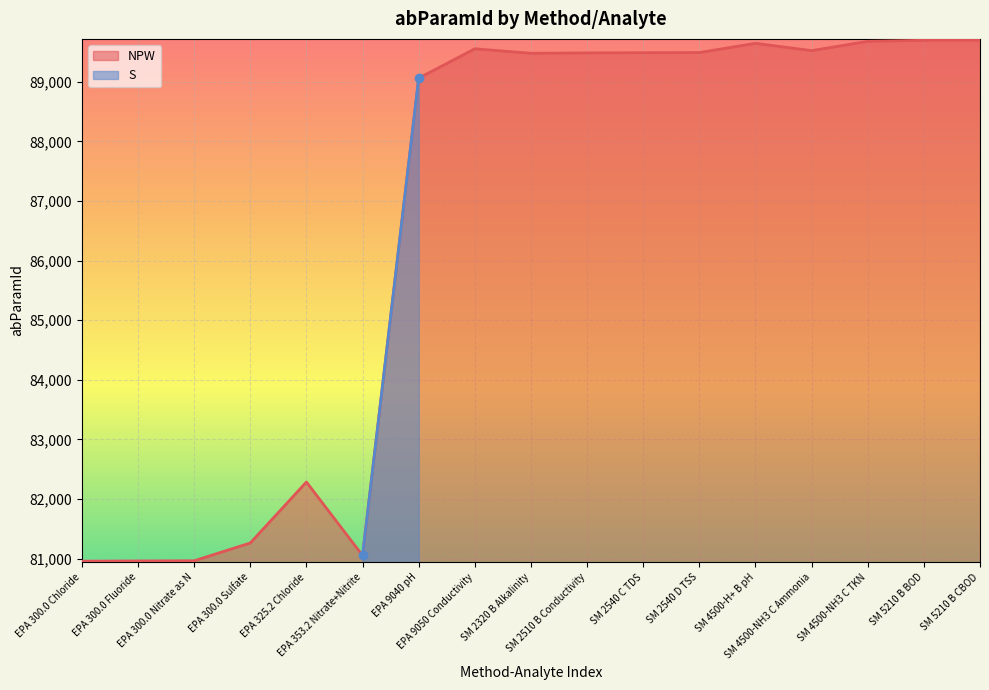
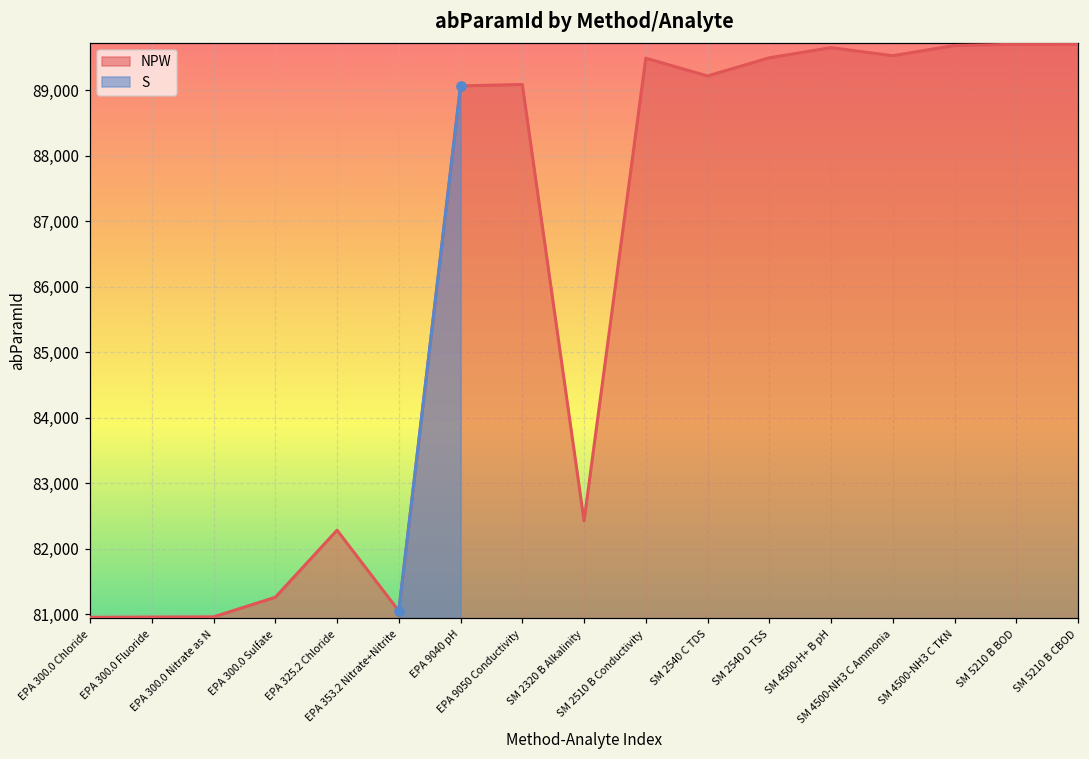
  {
    "NPW": {
      "EPA 300.0 Chloride": "81,000",
      "EPA 300.0 Fluoride": "81,000",
      "EPA 300.0 Nitrate as N": "81,000",
      "EPA 300.0 Sulfate": "81,300",
      "EPA 325.2 Chloride": "82,300",
-     "EPA 9050 Conductivity": "89,600",
-     "SM 2320 B Alkalinity": "89,500",
+     "EPA 9050 Conductivity": "89,100",
+     "SM 2320 B Alkalinity": "82,400",
      "SM 2510 B Conductivity": "89,500",
-     "SM 2540 C TDS": "89,500",
+     "SM 2540 C TDS": "89,200",
      "SM 2540 D TSS": "89,500",
      "SM 4500-H+ B pH": "89,600",
      "SM 4500-NH3 C Ammonia": "89,500",
      "SM 4500-NH3 C TKN": "89,700",
      "SM 5210 B BOD": "89,700",
      "SM 5210 B CBOD": "89,700"
    }
  }
